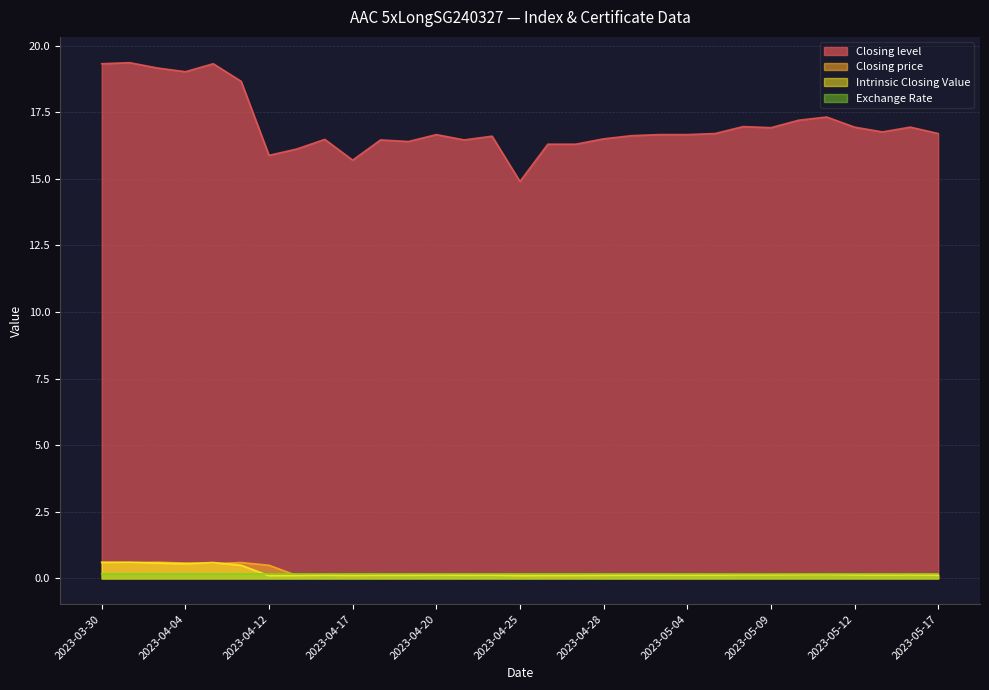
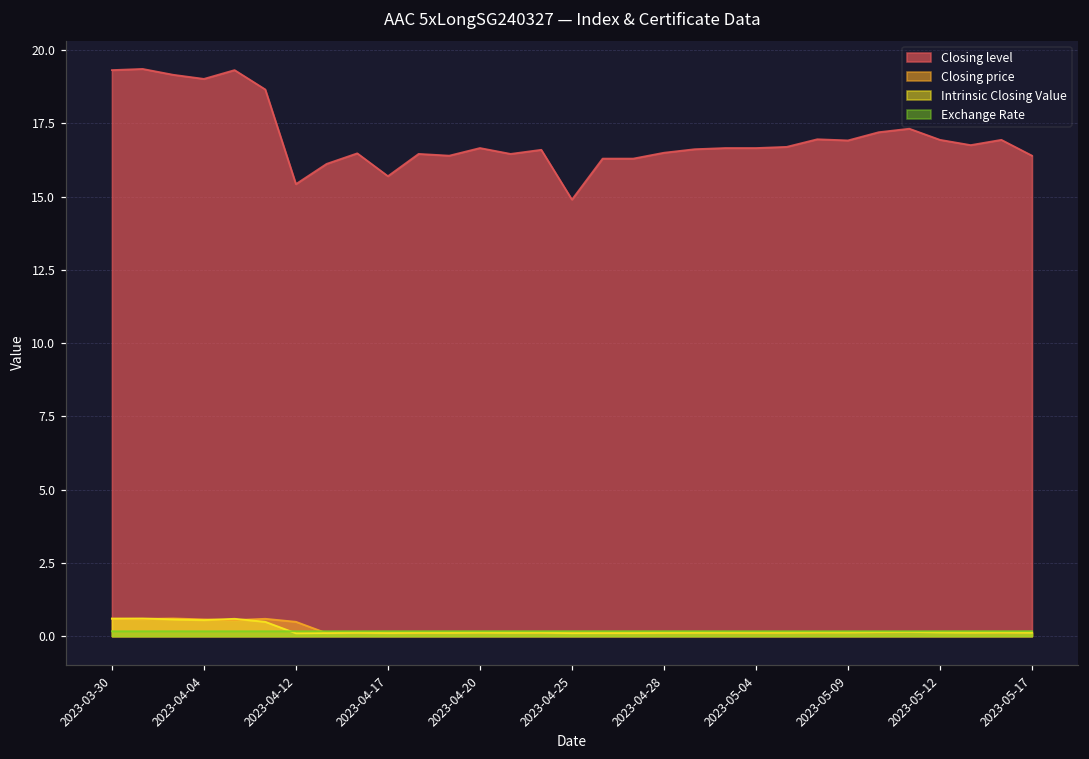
  {
    "Closing level": {
      "2023-03-30": 19.3,
      "2023-04-04": 19.0,
-     "2023-04-12": 15.9,
+     "2023-04-12": 15.4,
      "2023-04-17": 15.7,
      "2023-04-20": 16.7,
      "2023-04-25": 14.9,
      "2023-04-28": 16.5,
      "2023-05-04": 16.7,
      "2023-05-09": 16.9,
      "2023-05-12": 16.9,
-     "2023-05-17": 16.7
+     "2023-05-17": 16.4
    },
    "Exchange Rate": {
      "2023-03-30": 0.2,
      "2023-04-04": 0.2
    }
  }
